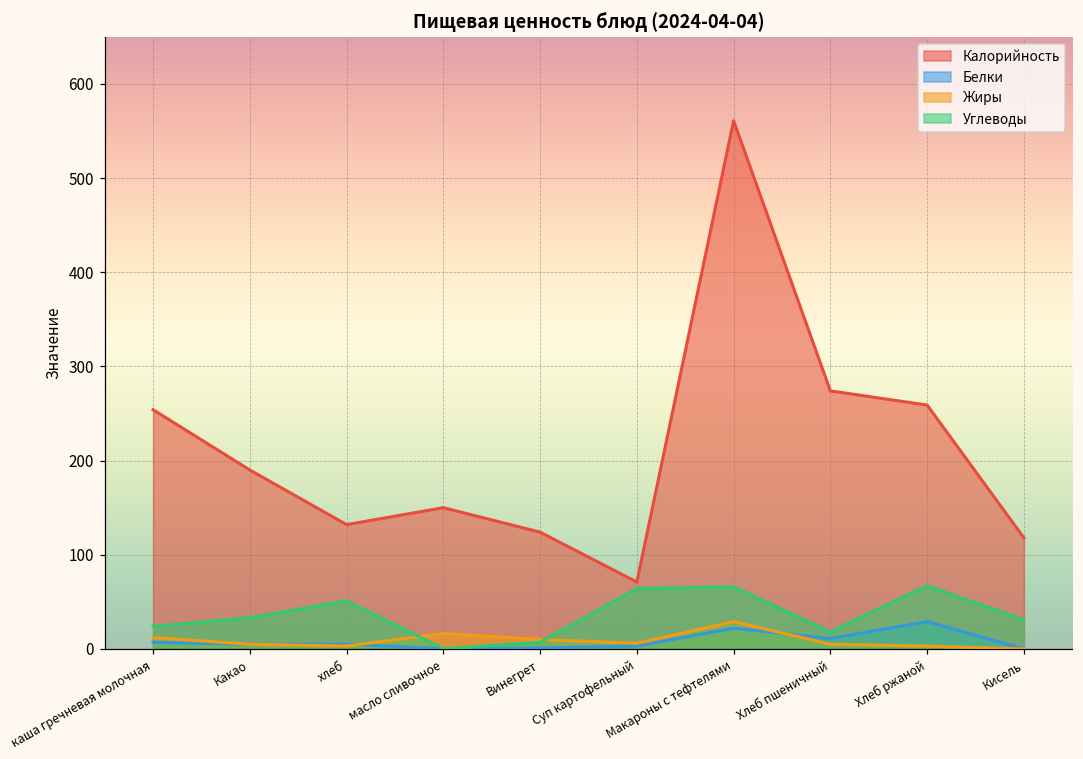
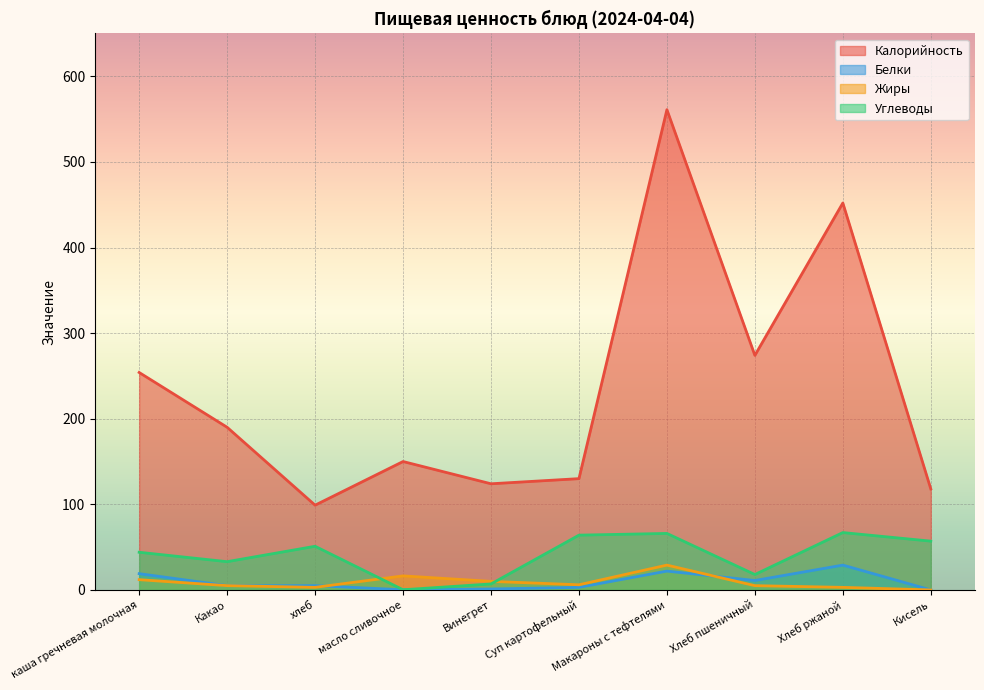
  {
    "Калорийность": {
      "каша гречневая молочная": 250,
      "Какао": 190,
-     "хлеб": 130,
+     "хлеб": 100,
      "масло сливочное": 150,
      "Винегрет": 120,
-     "Суп картофельный": 70,
+     "Суп картофельный": 130,
      "Макароны с тефтелями": 560,
      "Хлеб пшеничный": 270,
-     "Хлеб ржаной": 260,
+     "Хлеб ржаной": 450,
      "Кисель": 120
    },
    "Белки": {
-     "каша гречневая молочная": 10,
+     "каша гречневая молочная": 20,
      "Винегрет": 0,
      "Суп картофельный": 0,
      "Макароны с тефтелями": 20,
      "Хлеб пшеничный": 10,
      "Хлеб ржаной": 30
    },
    "Жиры": {
      "каша гречневая молочная": 10,
      "масло сливочное": 20,
      "Суп картофельный": 10,
      "Макароны с тефтелями": 30,
      "Хлеб пшеничный": 10,
      "Хлеб ржаной": 0
    },
    "Углеводы": {
-     "каша гречневая молочная": 20,
+     "каша гречневая молочная": 40,
      "Какао": 30,
      "хлеб": 50,
      "Суп картофельный": 60,
      "Макароны с тефтелями": 70,
      "Хлеб пшеничный": 20,
      "Хлеб ржаной": 70,
-     "Кисель": 30
+     "Кисель": 60
    }
  }
